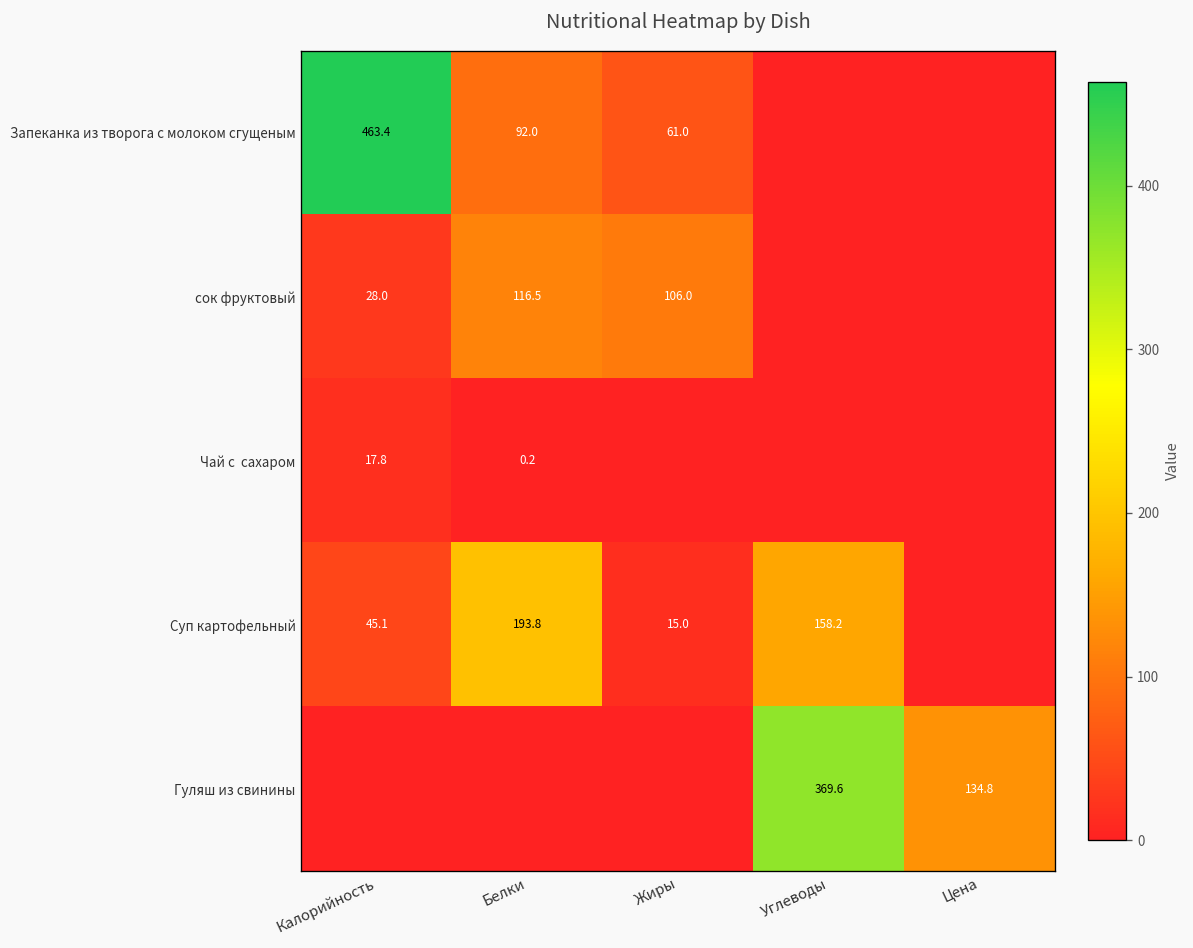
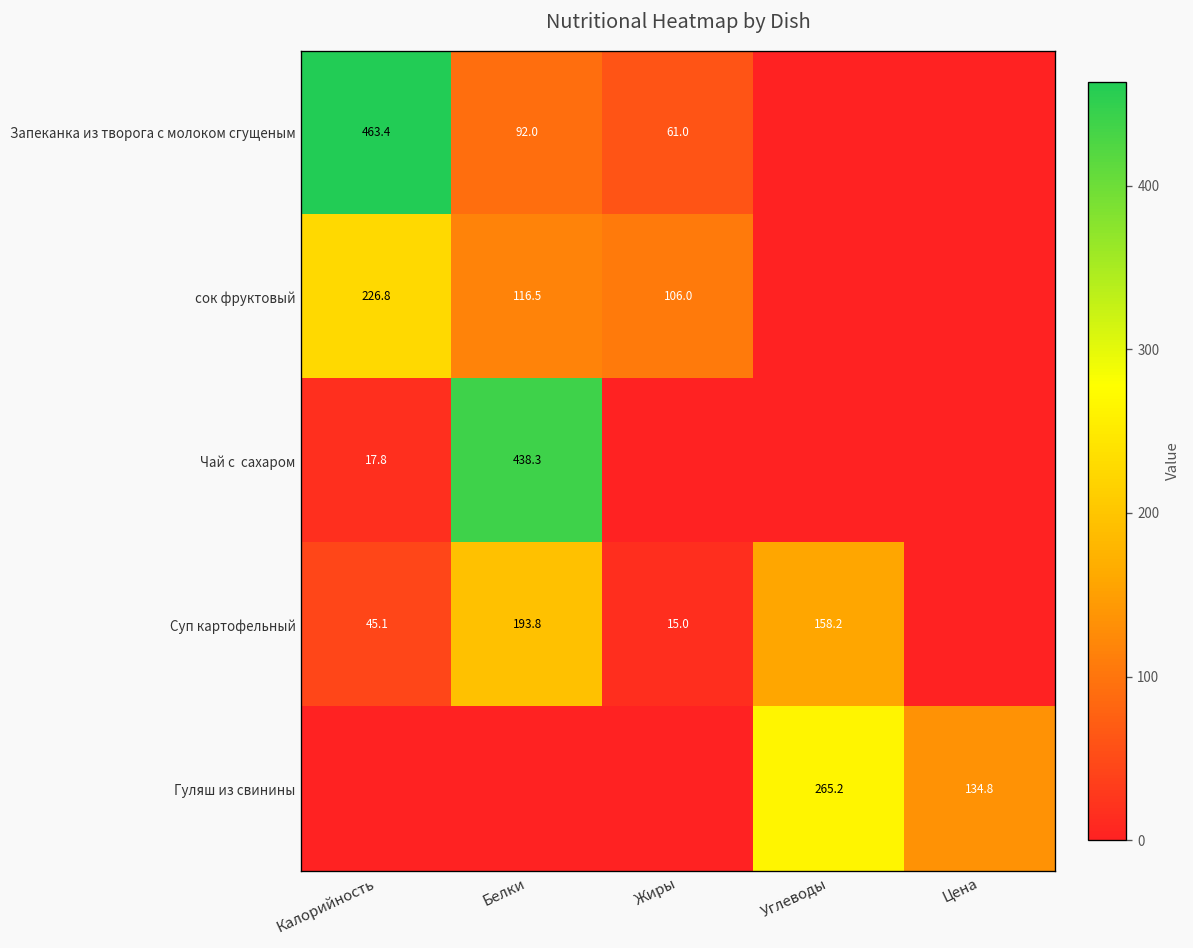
  {
    "Запеканка из творога с молоком сгущеным": {
      "Калорийность": 463.4,
      "Белки": 92.0,
      "Жиры": 61.0
    },
    "сок фруктовый": {
-     "Калорийность": 28.0,
+     "Калорийность": 226.8,
      "Белки": 116.5,
      "Жиры": 106.0
    },
    "Чай с сахаром": {
      "Калорийность": 17.8,
-     "Белки": 0.2
+     "Белки": 438.3
    },
    "Суп картофельный": {
      "Калорийность": 45.1,
      "Белки": 193.8,
      "Жиры": 15.0,
      "Углеводы": 158.2
    },
    "Гуляш из свинины": {
-     "Углеводы": 369.6,
+     "Углеводы": 265.2,
      "Цена": 134.8
    }
  }
